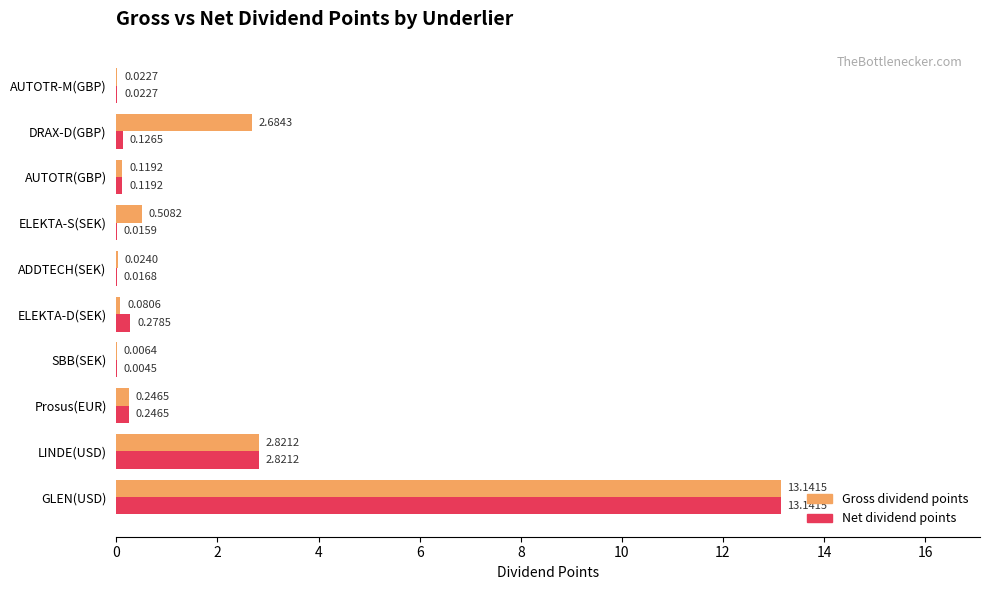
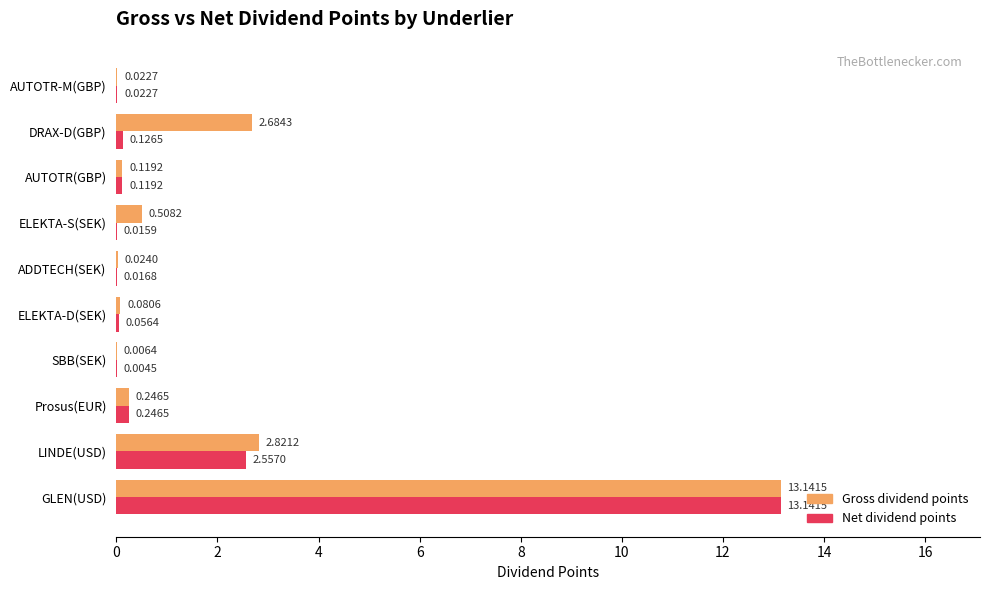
  {
    "Gross dividend points": {
      "AUTOTR-M(GBP)": 0.0227,
      "DRAX-D(GBP)": 2.6843,
      "AUTOTR(GBP)": 0.1192,
      "ELEKTA-S(SEK)": 0.5082,
      "ADDTECH(SEK)": 0.0240,
      "ELEKTA-D(SEK)": 0.0806,
      "SBB(SEK)": 0.0064,
      "Prosus(EUR)": 0.2465,
      "LINDE(USD)": 2.8212,
      "GLEN(USD)": 13.1415
    },
    "Net dividend points": {
      "AUTOTR-M(GBP)": 0.0227,
      "DRAX-D(GBP)": 0.1265,
      "AUTOTR(GBP)": 0.1192,
      "ELEKTA-S(SEK)": 0.0159,
      "ADDTECH(SEK)": 0.0168,
-     "ELEKTA-D(SEK)": 0.2785,
+     "ELEKTA-D(SEK)": 0.0564,
      "SBB(SEK)": 0.0045,
      "Prosus(EUR)": 0.2465,
-     "LINDE(USD)": 2.8212,
+     "LINDE(USD)": 2.5570,
      "GLEN(USD)": 13.1415
    }
  }
